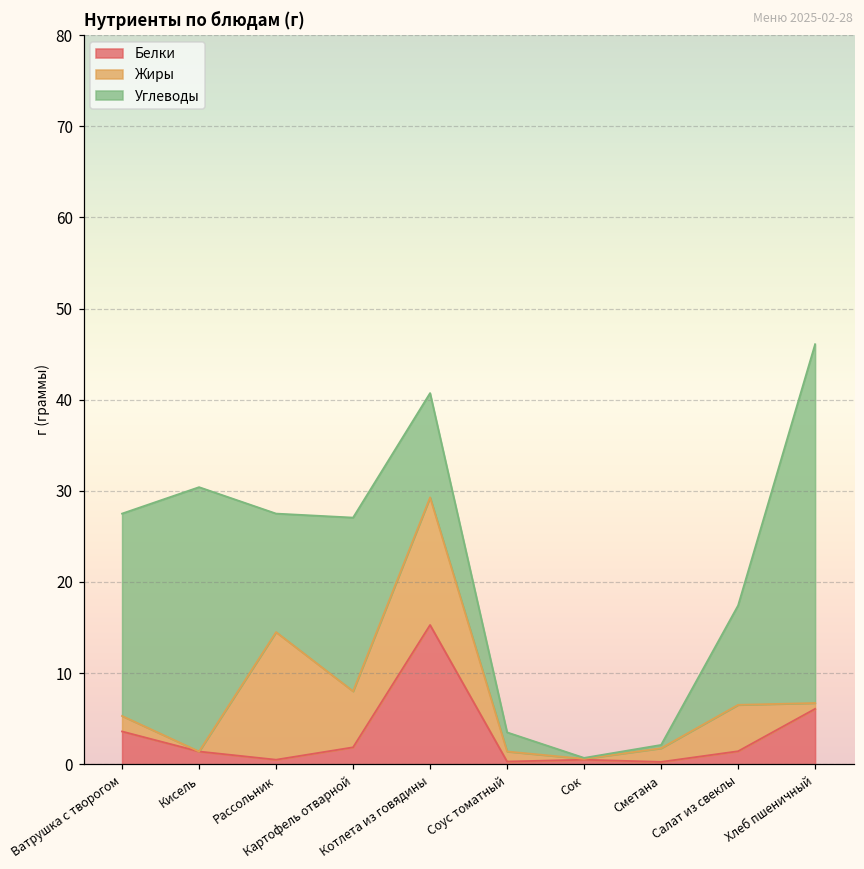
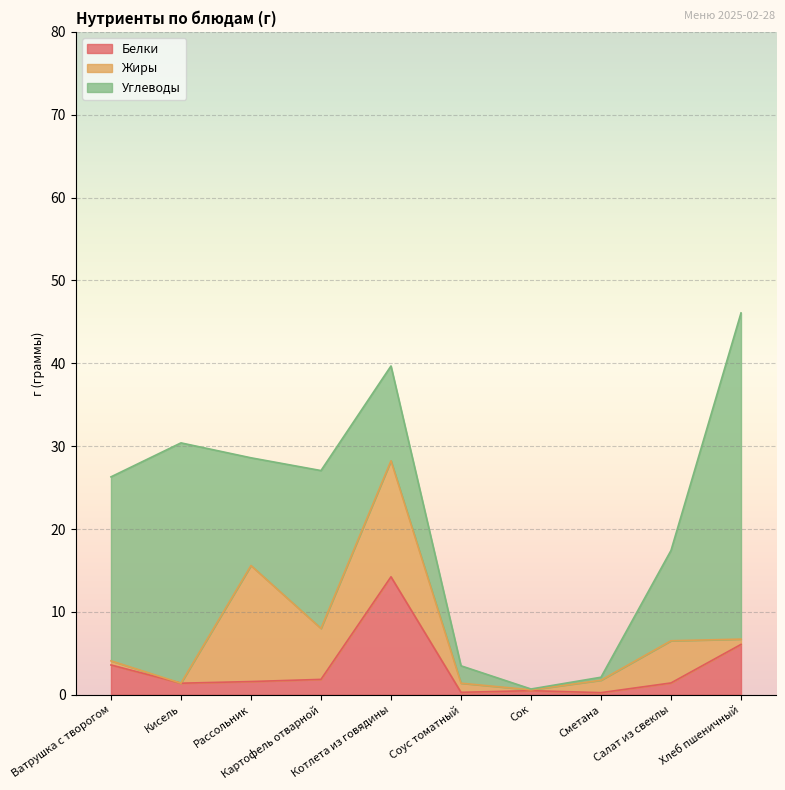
  {
    "Белки": {
      "Ватрушка с творогом": 4,
-     "Рассольник": 1,
+     "Рассольник": 2,
      "Картофель отварной": 2,
-     "Котлета из говядины": 15,
+     "Котлета из говядины": 14,
      "Соус томатный": 0,
      "Сметана": 0,
      "Салат из свеклы": 1,
      "Хлеб пшеничный": 6
    },
    "Жиры": {
-     "Ватрушка с творогом": 2,
+     "Ватрушка с творогом": 0,
      "Рассольник": 14,
      "Картофель отварной": 6,
      "Котлета из говядины": 14,
      "Соус томатный": 1,
      "Сметана": 2,
      "Салат из свеклы": 5,
      "Хлеб пшеничный": 1
    },
    "Углеводы": {
      "Ватрушка с творогом": 22,
      "Кисель": 29,
      "Рассольник": 13,
      "Картофель отварной": 19,
      "Котлета из говядины": 11,
      "Соус томатный": 2,
      "Сметана": 0,
      "Салат из свеклы": 11,
      "Хлеб пшеничный": 39
    }
  }
